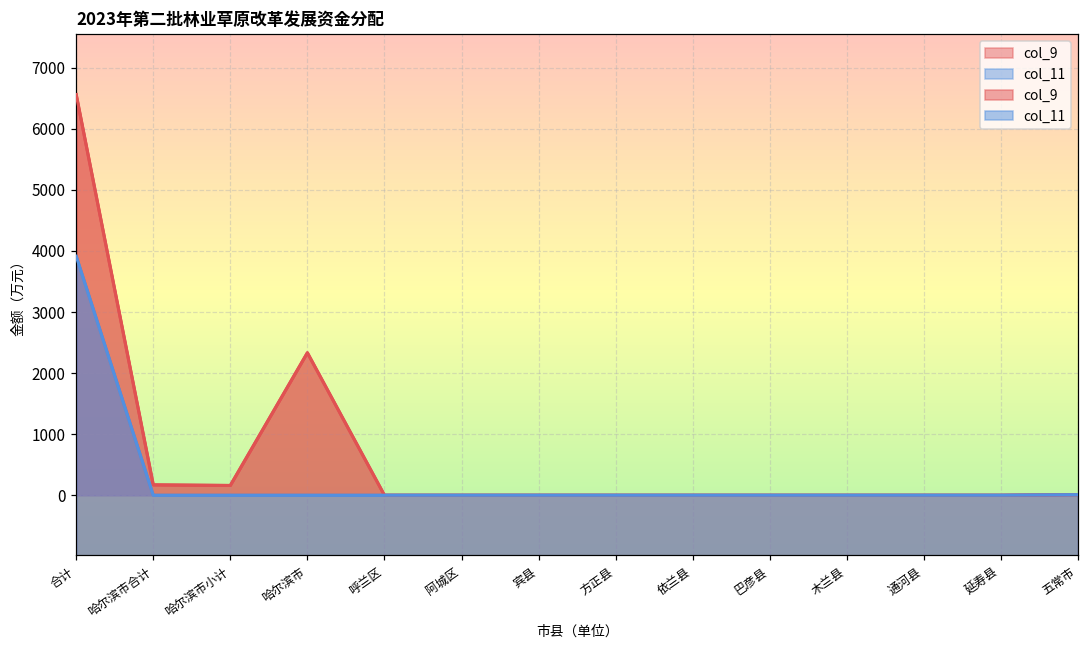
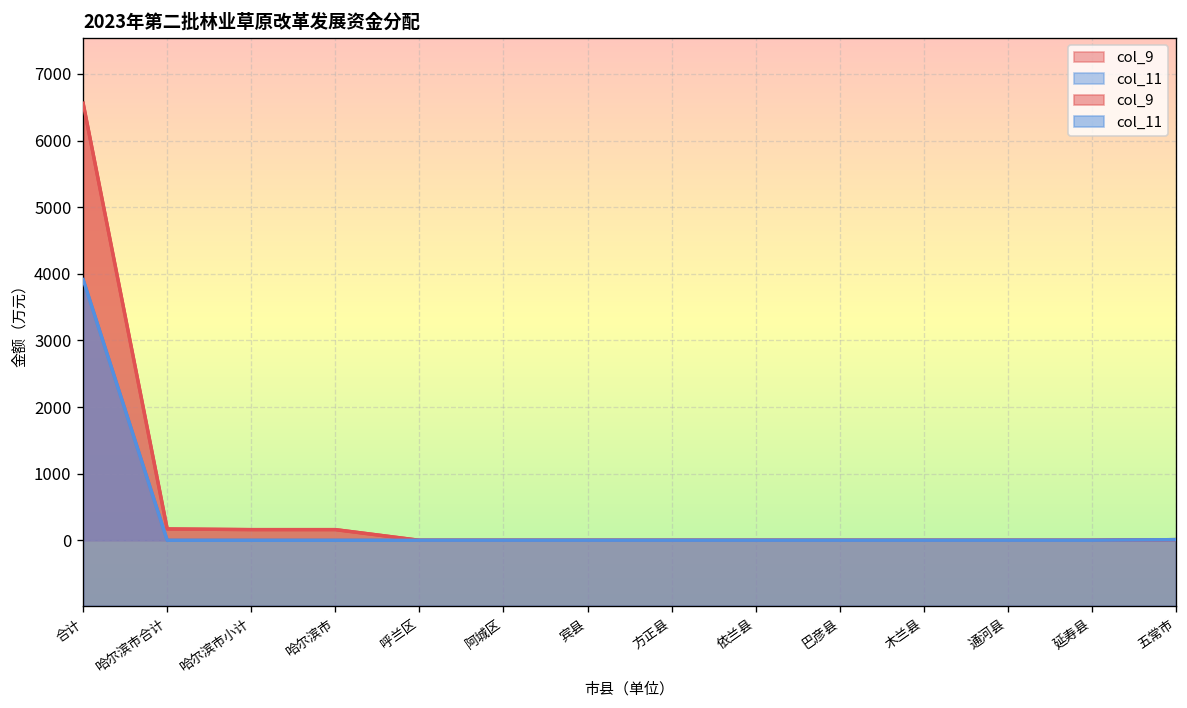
  {
    "col_9": {
      "合计": 6600,
      "哈尔滨市合计": 200,
      "哈尔滨市小计": 200,
-     "哈尔滨市": 2300
+     "哈尔滨市": 200
    },
    "col_11": {
      "合计": 3900,
      "哈尔滨市合计": 0,
      "哈尔滨市小计": 0,
      "哈尔滨市": 0
    }
  }
